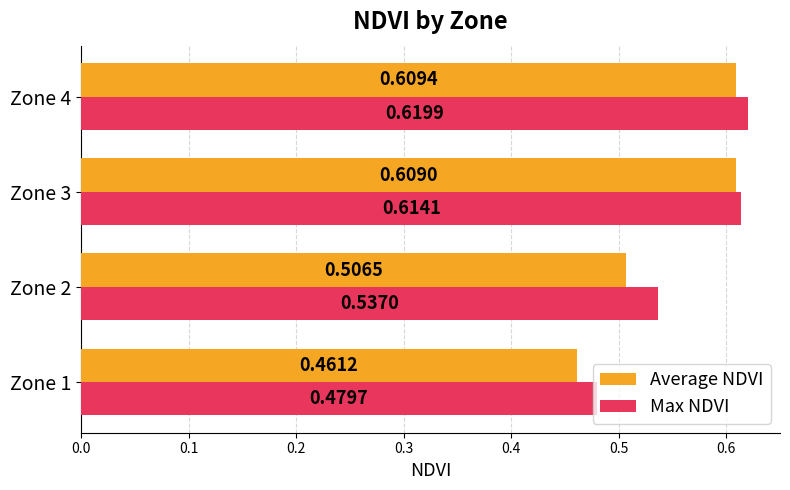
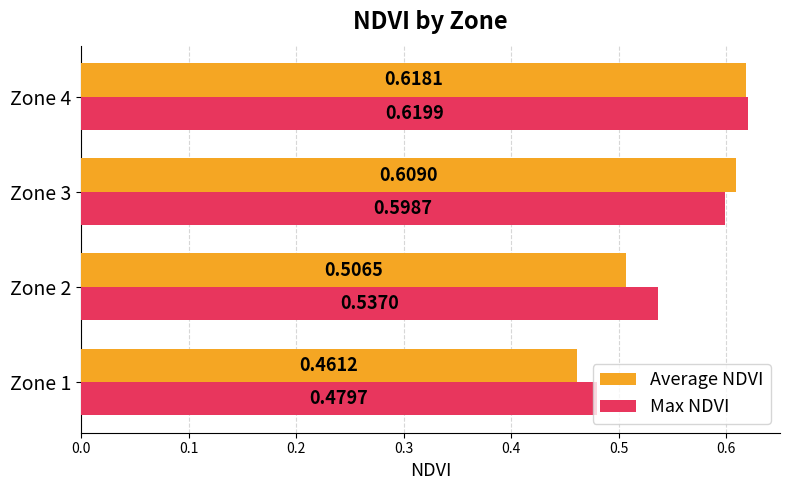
  {
    "Average NDVI": {
-     "Zone 4": 0.6094,
+     "Zone 4": 0.6181,
      "Zone 3": 0.6090,
      "Zone 2": 0.5065,
      "Zone 1": 0.4612
    },
    "Max NDVI": {
      "Zone 4": 0.6199,
-     "Zone 3": 0.6141,
+     "Zone 3": 0.5987,
      "Zone 2": 0.5370
    }
  }
